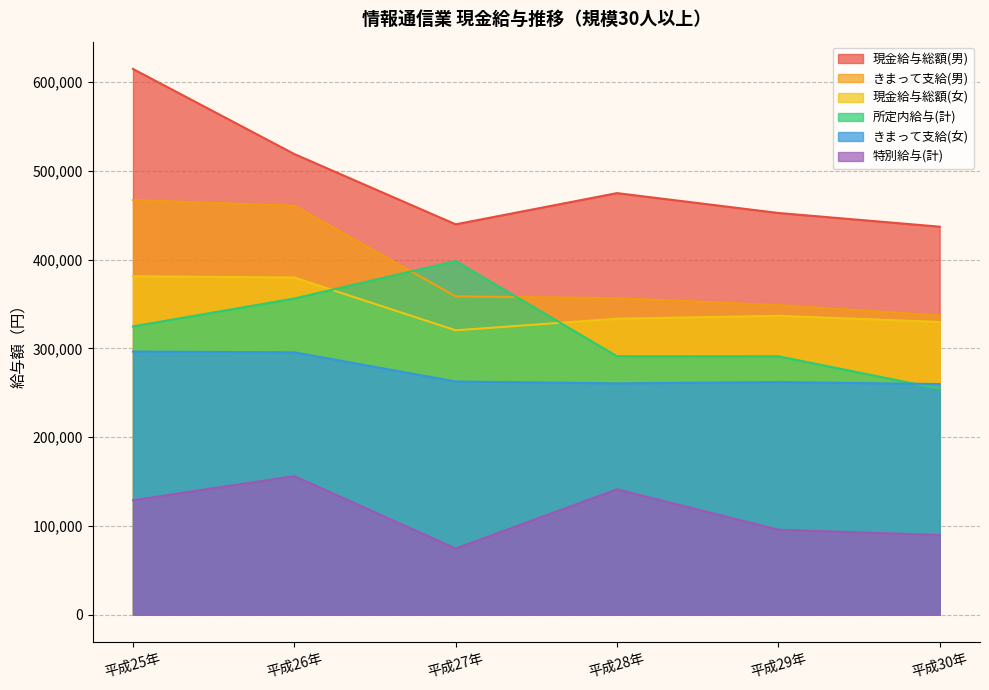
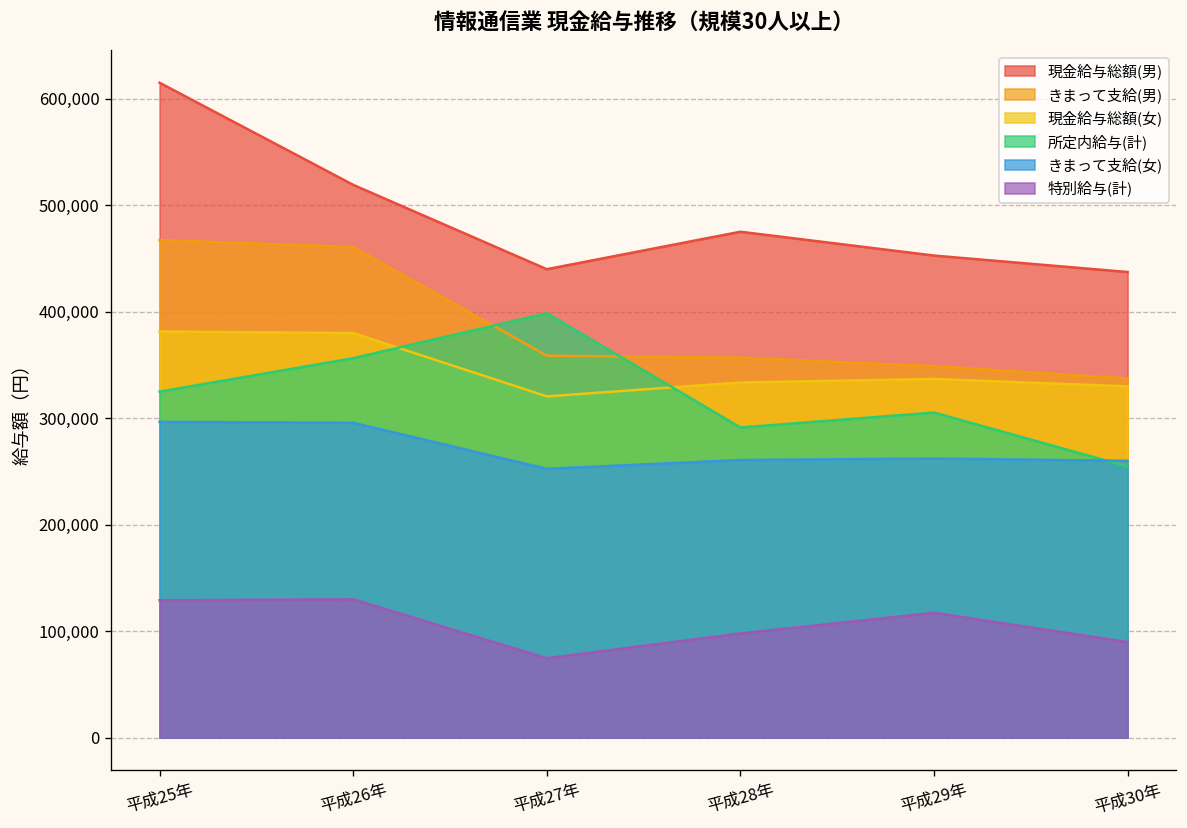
  {
    "現金給与総額(男)": {
      "平成25年": "610,000",
      "平成26年": "520,000",
      "平成27年": "440,000",
      "平成28年": "470,000",
      "平成29年": "450,000",
      "平成30年": "440,000"
    },
    "所定内給与(計)": {
      "平成25年": "320,000",
      "平成26年": "360,000",
      "平成27年": "400,000",
      "平成28年": "290,000",
-     "平成29年": "290,000",
+     "平成29年": "310,000",
      "平成30年": "250,000"
    },
    "きまって支給(女)": {
      "平成25年": "300,000",
      "平成26年": "300,000",
-     "平成27年": "260,000",
+     "平成27年": "250,000",
      "平成28年": "260,000",
      "平成29年": "260,000",
      "平成30年": "260,000"
    },
    "特別給与(計)": {
      "平成25年": "130,000",
-     "平成26年": "160,000",
+     "平成26年": "130,000",
      "平成27年": "70,000",
-     "平成28年": "140,000",
-     "平成29年": "100,000",
+     "平成28年": "100,000",
+     "平成29年": "120,000",
      "平成30年": "90,000"
    }
  }
